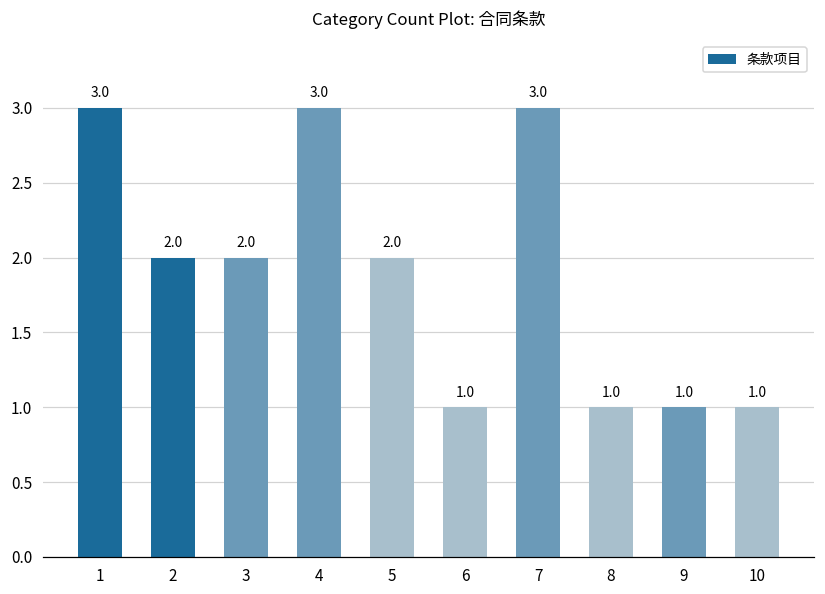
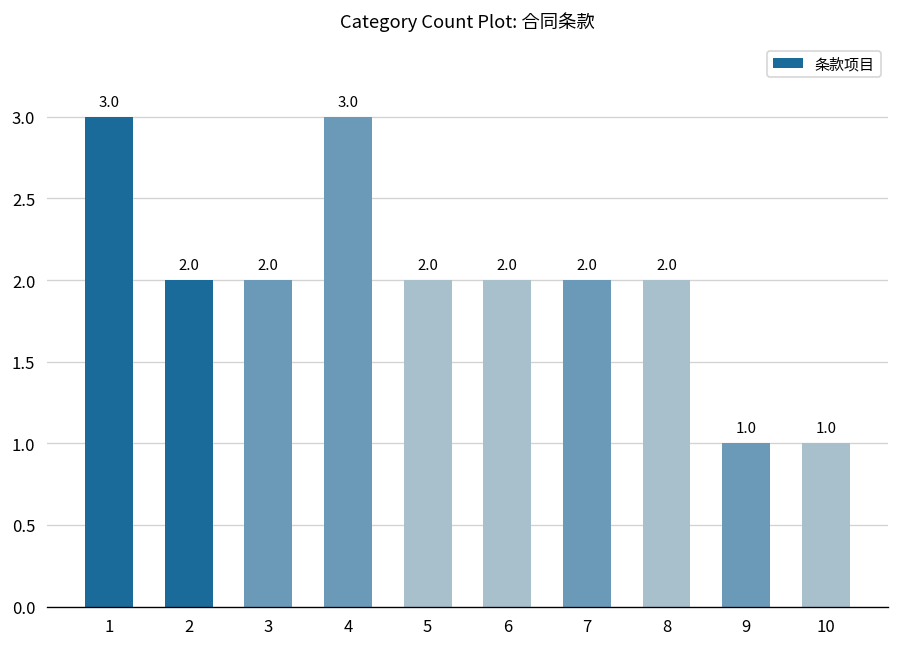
  {
    "1": 3.0,
    "2": 2.0,
    "3": 2.0,
    "4": 3.0,
    "5": 2.0,
-   "6": 1.0,
-   "7": 3.0,
-   "8": 1.0,
+   "6": 2.0,
+   "7": 2.0,
+   "8": 2.0,
    "9": 1.0,
    "10": 1.0
  }
